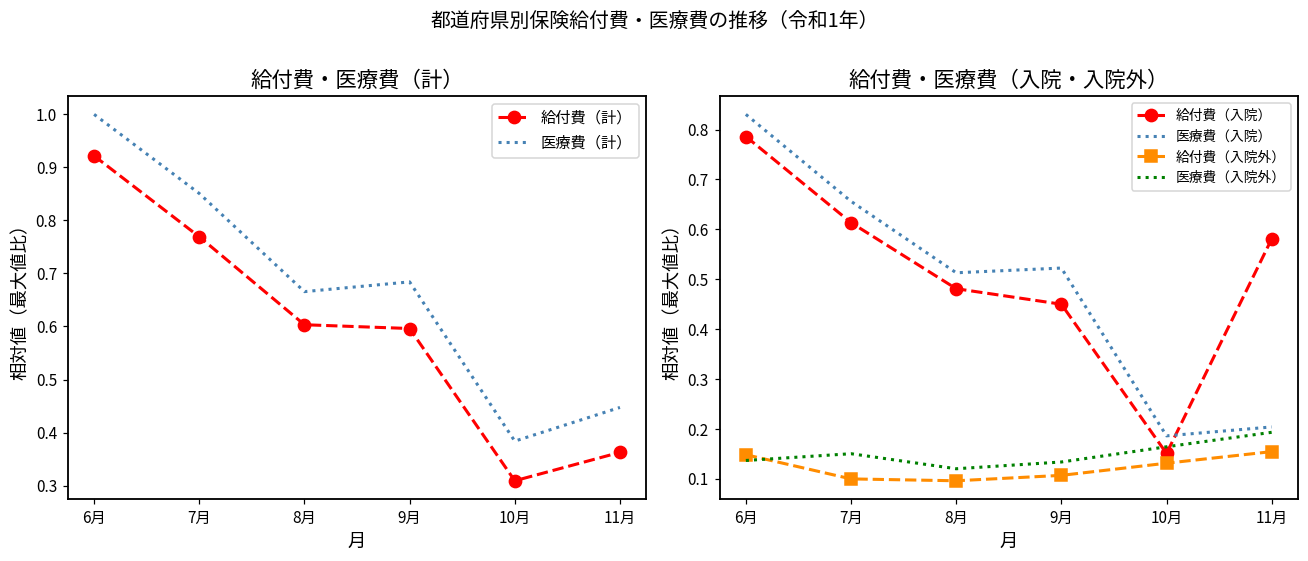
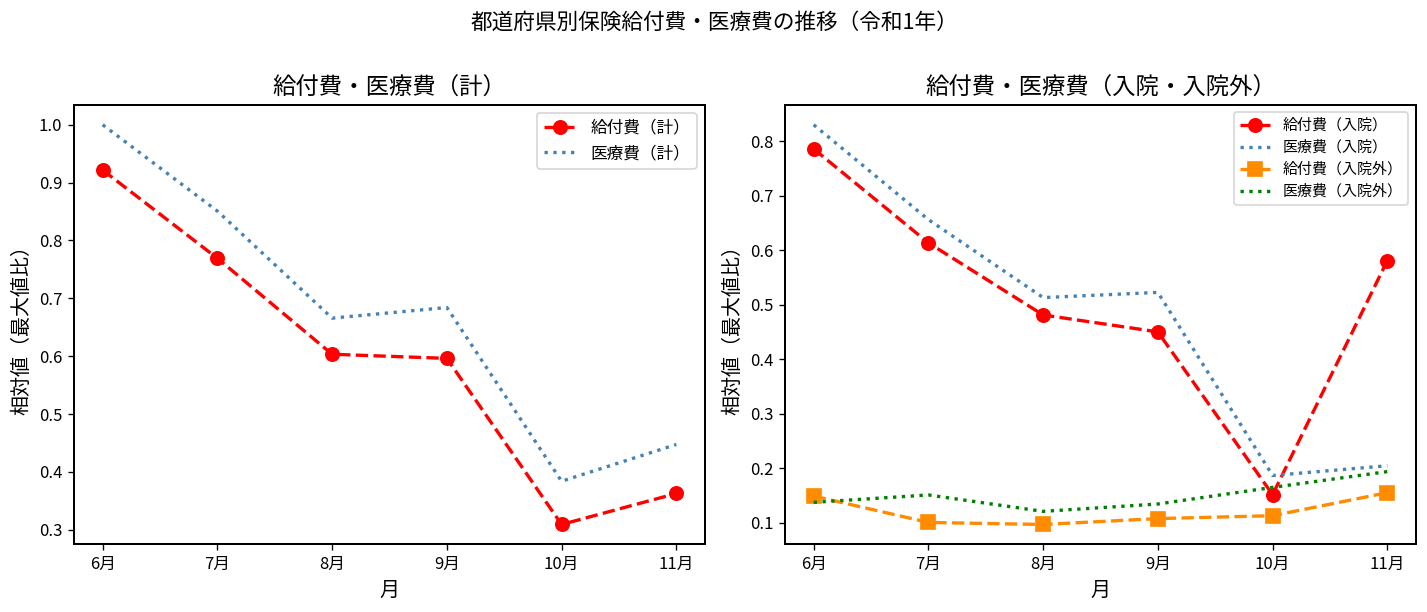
  {
    "給付費・医療費（計）": {
      "給付費（計）": {
        "6月": 0.92,
        "7月": 0.77,
        "8月": 0.60,
        "9月": 0.60,
        "10月": 0.31,
        "11月": 0.36
      },
      "医療費（計）": {
        "6月": 1.00,
        "7月": 0.85,
        "8月": 0.67,
        "9月": 0.68,
        "10月": 0.38,
        "11月": 0.45
      }
    },
    "給付費・医療費（入院・入院外）": {
      "給付費（入院）": {
        "6月": 0.79,
        "7月": 0.61,
        "8月": 0.48,
        "9月": 0.45,
        "10月": 0.15,
        "11月": 0.58
      },
      "医療費（入院）": {
        "6月": 0.83,
        "7月": 0.66,
        "8月": 0.51,
        "9月": 0.52,
        "10月": 0.19,
        "11月": 0.20
      },
      "給付費（入院外）": {
        "6月": 0.15,
        "7月": 0.10,
        "8月": 0.10,
        "9月": 0.11,
-       "10月": 0.13,
+       "10月": 0.11,
        "11月": 0.15
      },
      "医療費（入院外）": {
        "6月": 0.14,
        "7月": 0.15,
        "8月": 0.12,
        "9月": 0.13,
        "10月": 0.16,
        "11月": 0.19
      }
    }
  }
